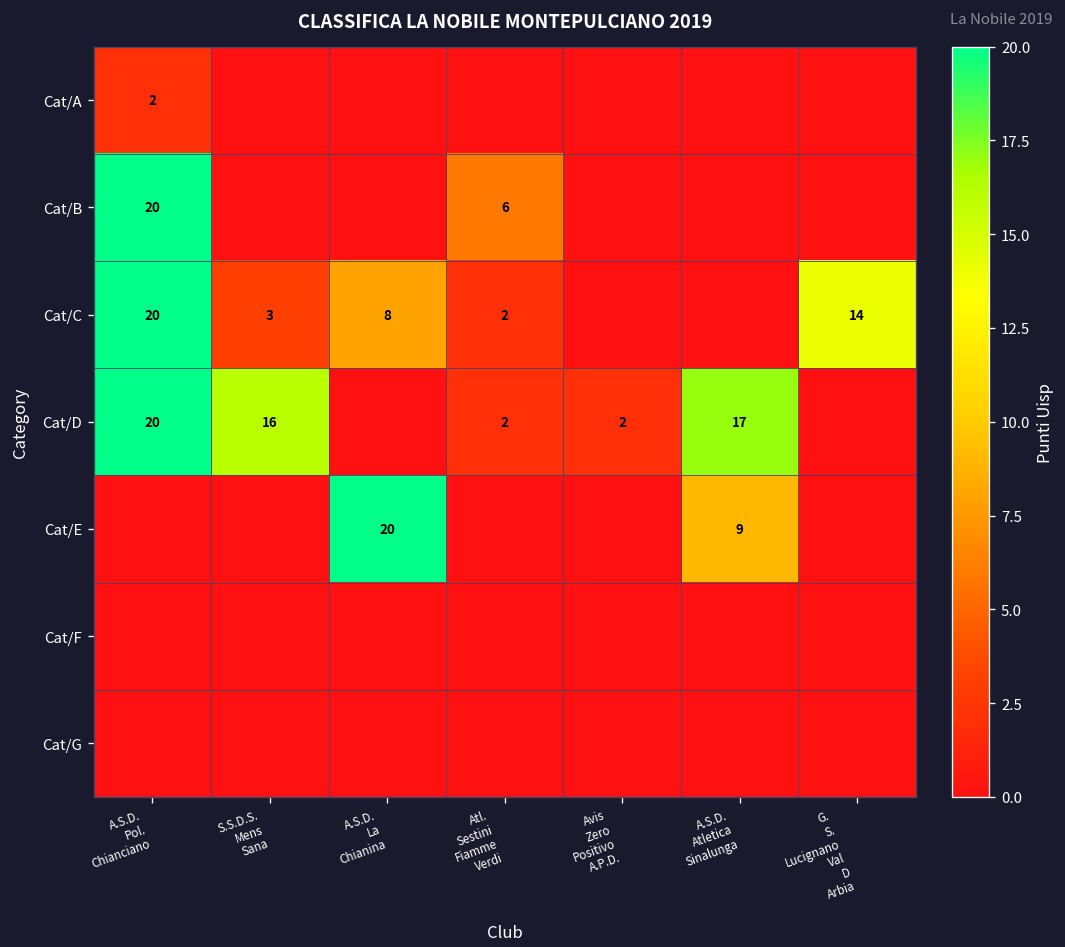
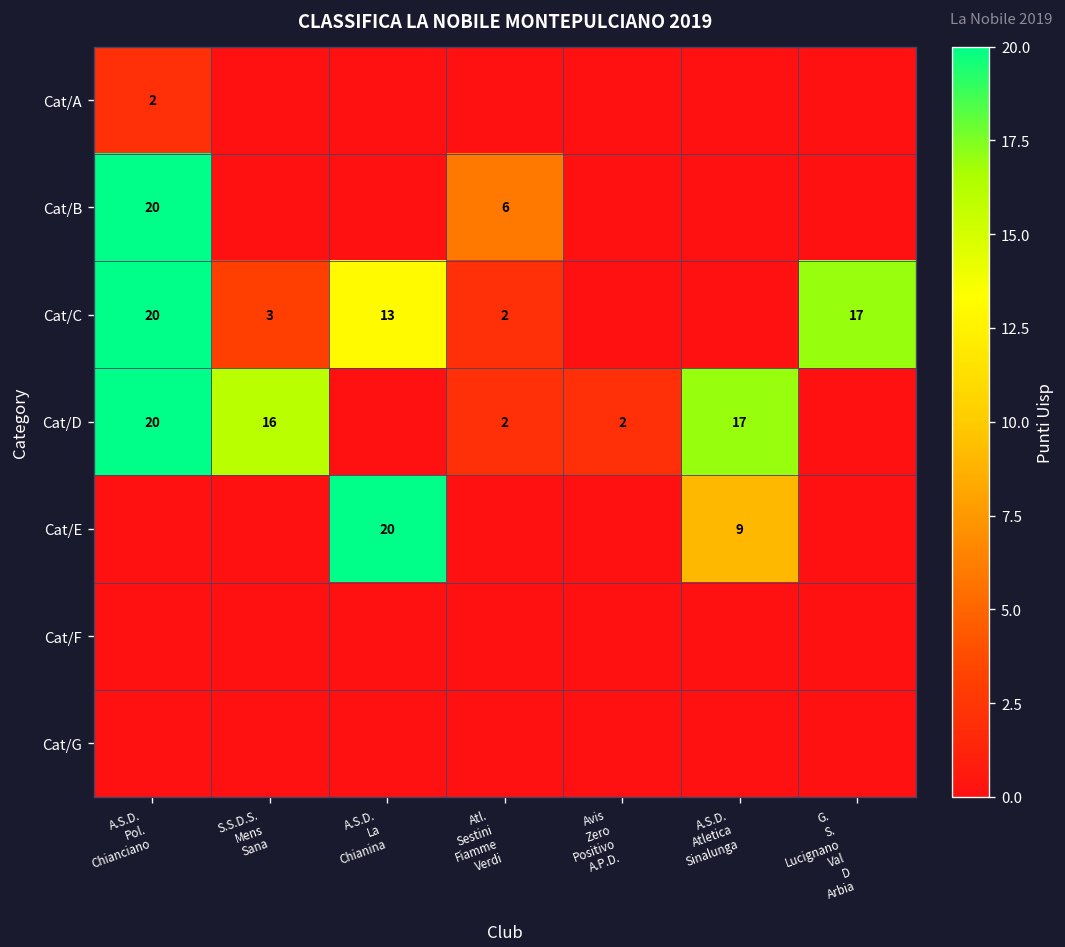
  {
    "Cat/A": {
      "A.S.D. Pol. Chianciano": 2
    },
    "Cat/B": {
      "A.S.D. Pol. Chianciano": 20,
      "Atl. Sestini Fiamme Verdi": 6
    },
    "Cat/C": {
      "A.S.D. Pol. Chianciano": 20,
      "S.S.D.S. Mens Sana": 3,
-     "A.S.D. La Chianina": 8,
+     "A.S.D. La Chianina": 13,
      "Atl. Sestini Fiamme Verdi": 2,
-     "G. S. Lucignano Val D Arbia": 14
+     "G. S. Lucignano Val D Arbia": 17
    },
    "Cat/D": {
      "A.S.D. Pol. Chianciano": 20,
      "S.S.D.S. Mens Sana": 16,
      "Atl. Sestini Fiamme Verdi": 2,
      "Avis Zero Positivo A.P.D.": 2,
      "A.S.D. Atletica Sinalunga": 17
    },
    "Cat/E": {
      "A.S.D. La Chianina": 20,
      "A.S.D. Atletica Sinalunga": 9
    }
  }
